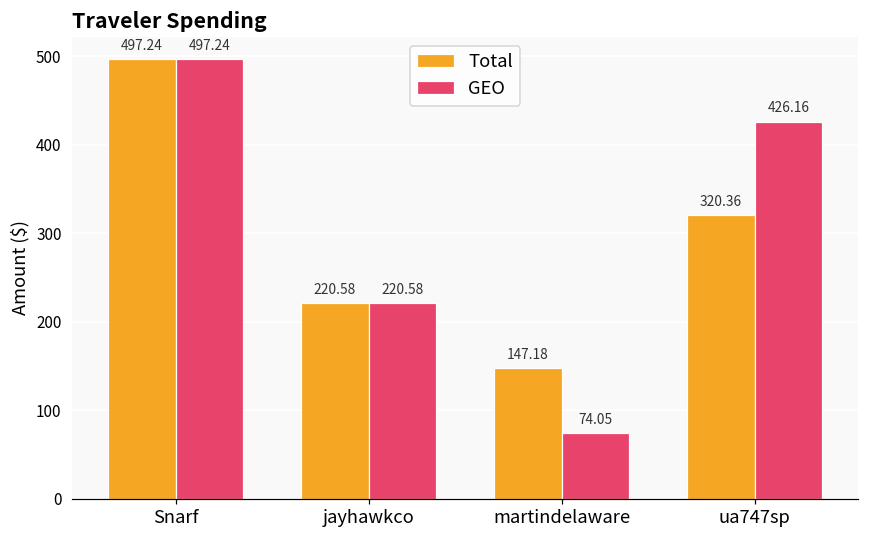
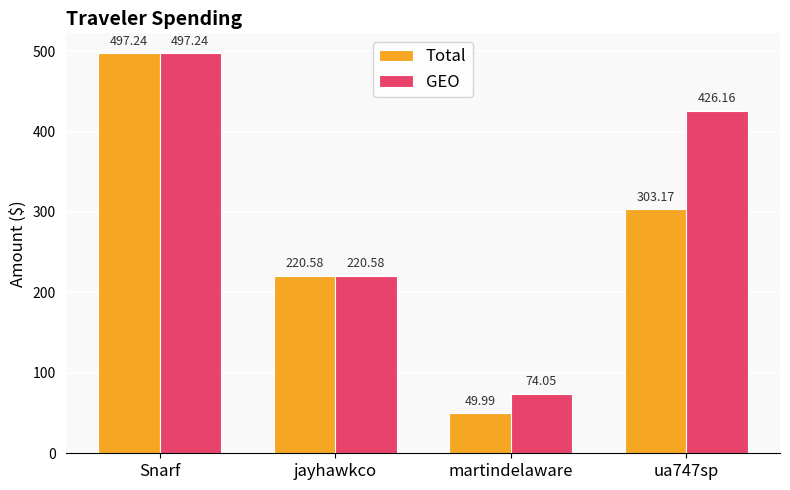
  {
    "Total": {
      "Snarf": 497.24,
      "jayhawkco": 220.58,
-     "martindelaware": 147.18,
-     "ua747sp": 320.36
+     "martindelaware": 49.99,
+     "ua747sp": 303.17
    },
    "GEO": {
      "Snarf": 497.24,
      "jayhawkco": 220.58,
      "martindelaware": 74.05,
      "ua747sp": 426.16
    }
  }
